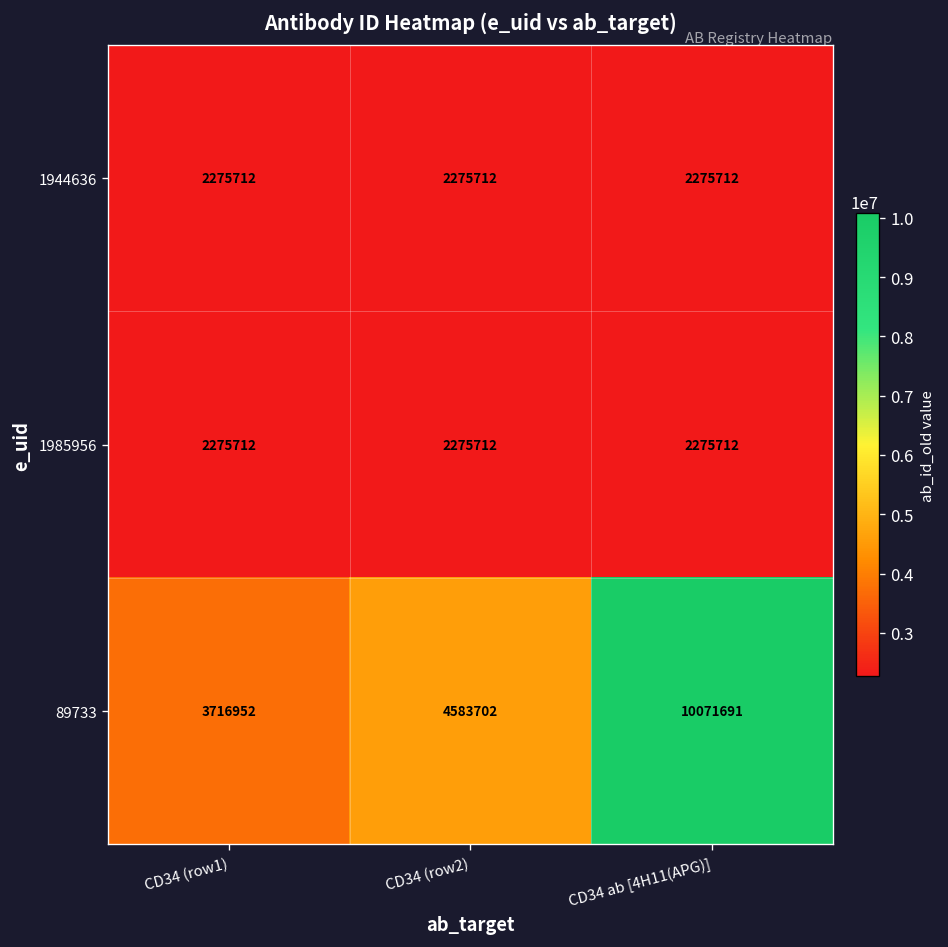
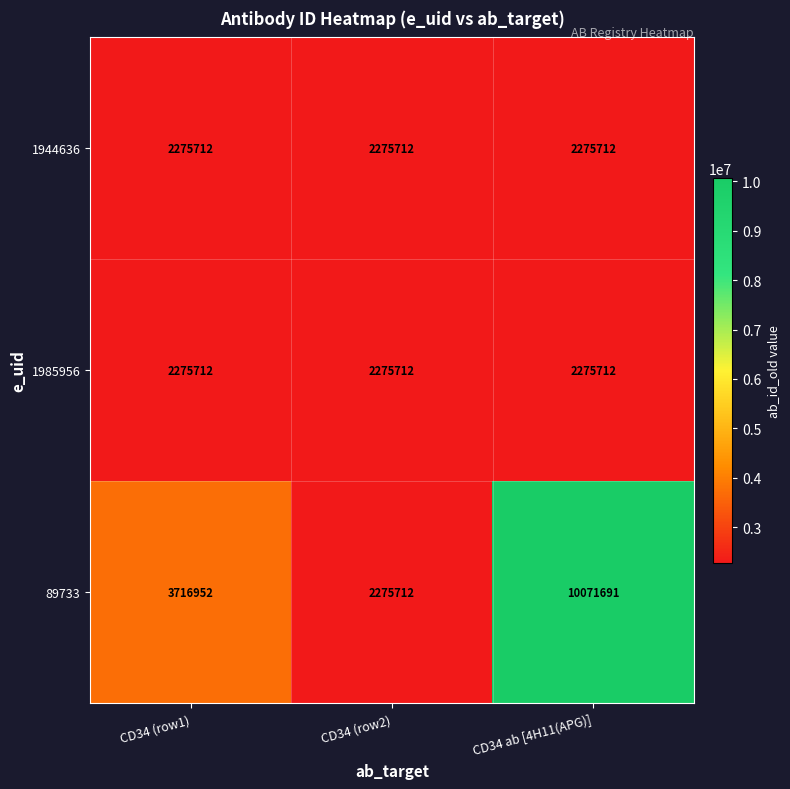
  {
    "1944636": {
      "CD34 (row1)": 2275712,
      "CD34 (row2)": 2275712,
      "CD34 ab [4H11(APG)]": 2275712
    },
    "1985956": {
      "CD34 (row1)": 2275712,
      "CD34 (row2)": 2275712,
      "CD34 ab [4H11(APG)]": 2275712
    },
    "89733": {
      "CD34 (row1)": 3716952,
-     "CD34 (row2)": 4583702,
+     "CD34 (row2)": 2275712,
      "CD34 ab [4H11(APG)]": 10071691
    }
  }
